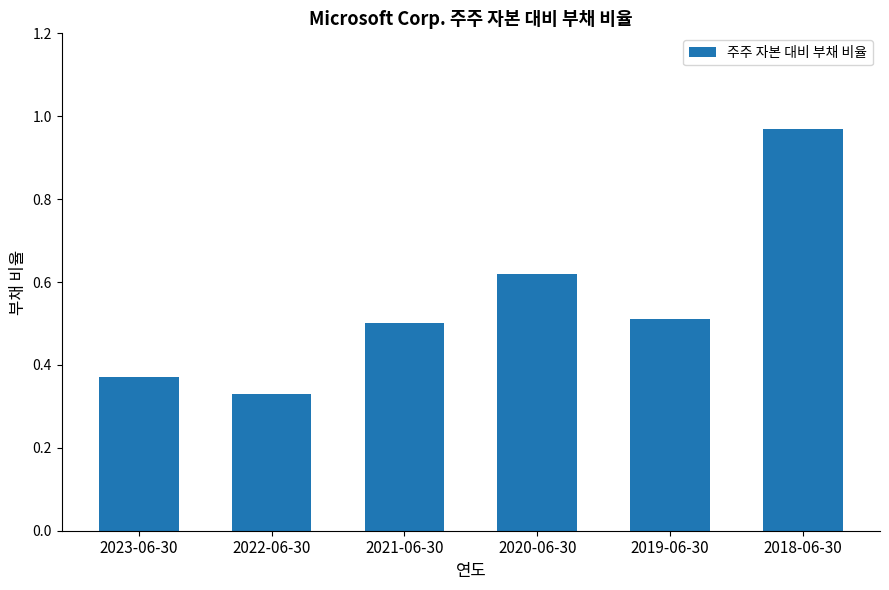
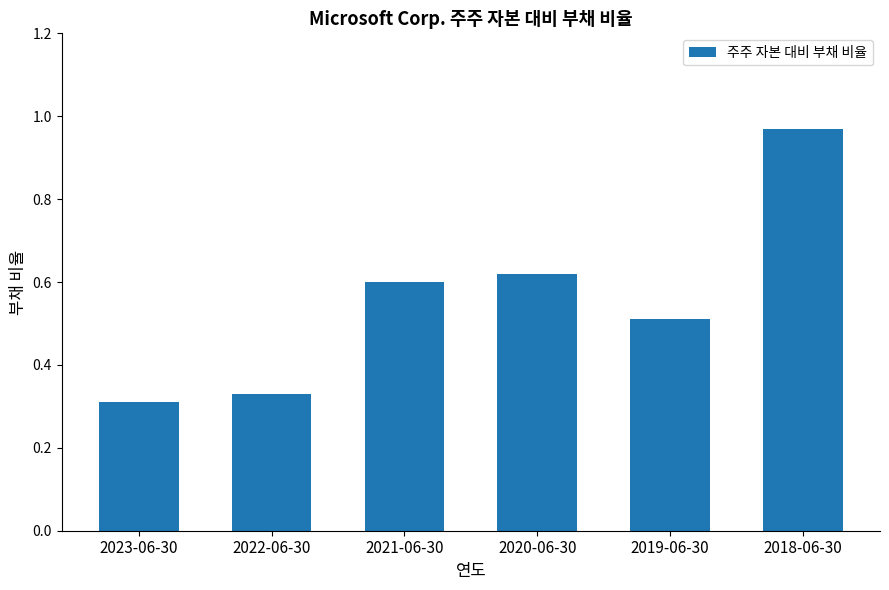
  {
-   "2023-06-30": 0.37,
+   "2023-06-30": 0.31,
    "2022-06-30": 0.33,
-   "2021-06-30": 0.5,
+   "2021-06-30": 0.6,
    "2020-06-30": 0.62,
    "2019-06-30": 0.51,
    "2018-06-30": 0.97
  }
